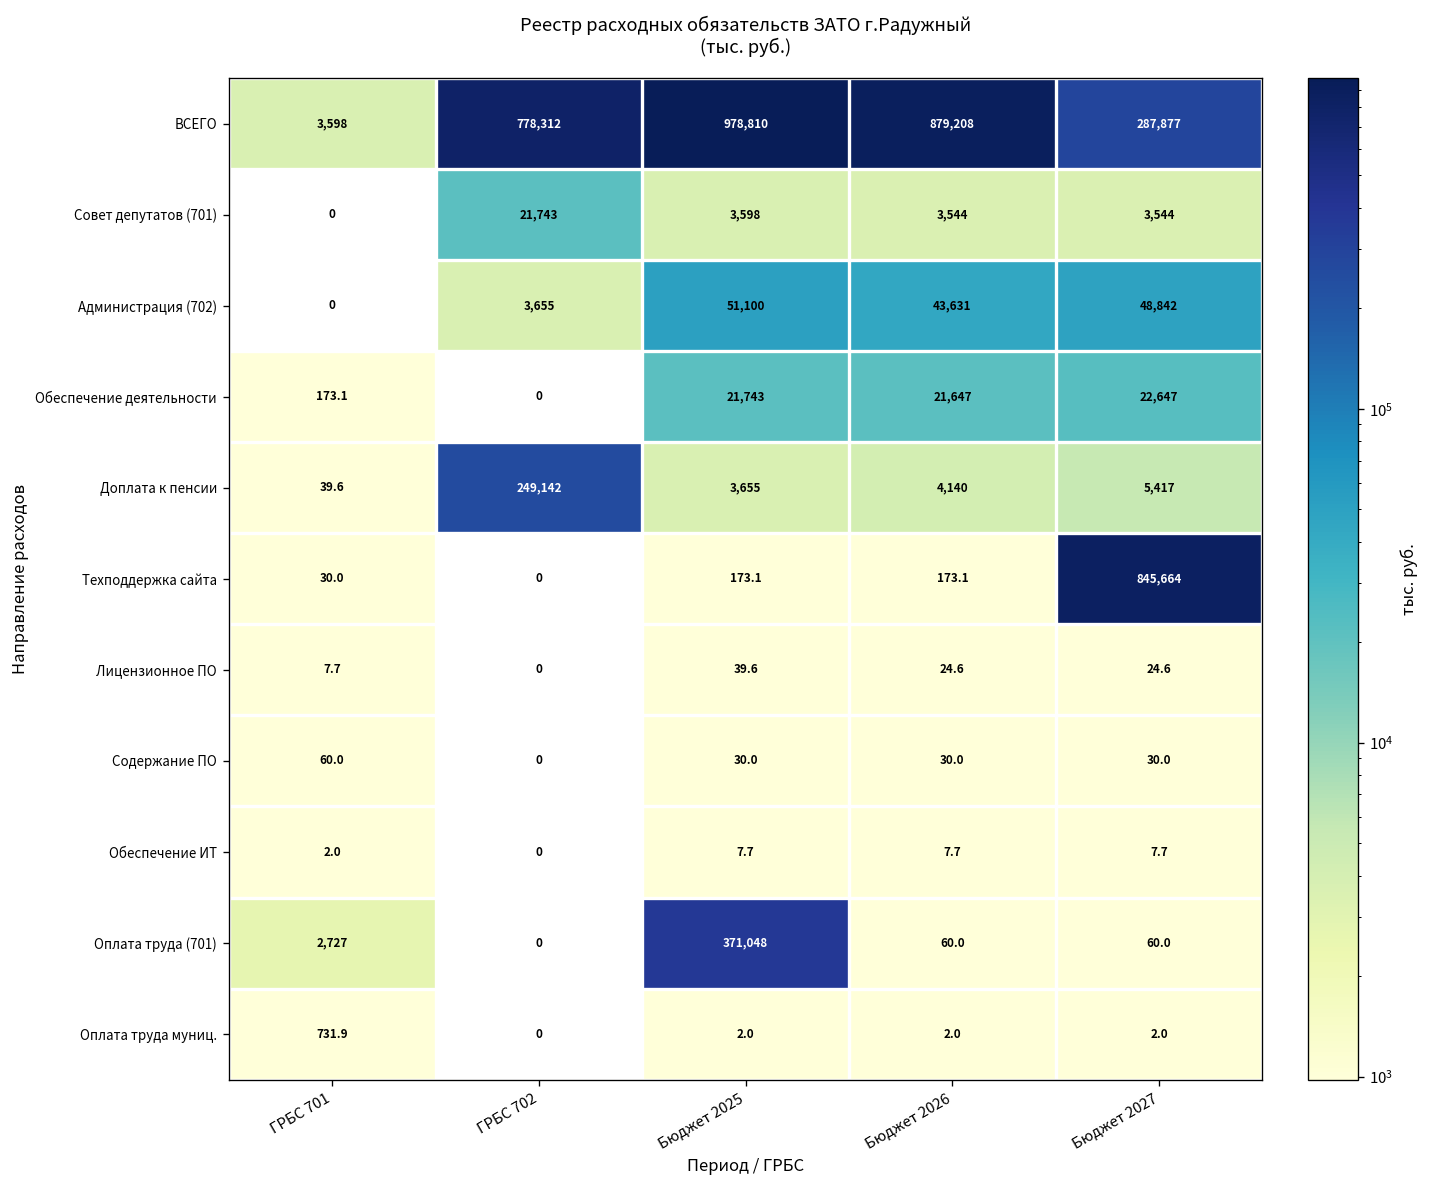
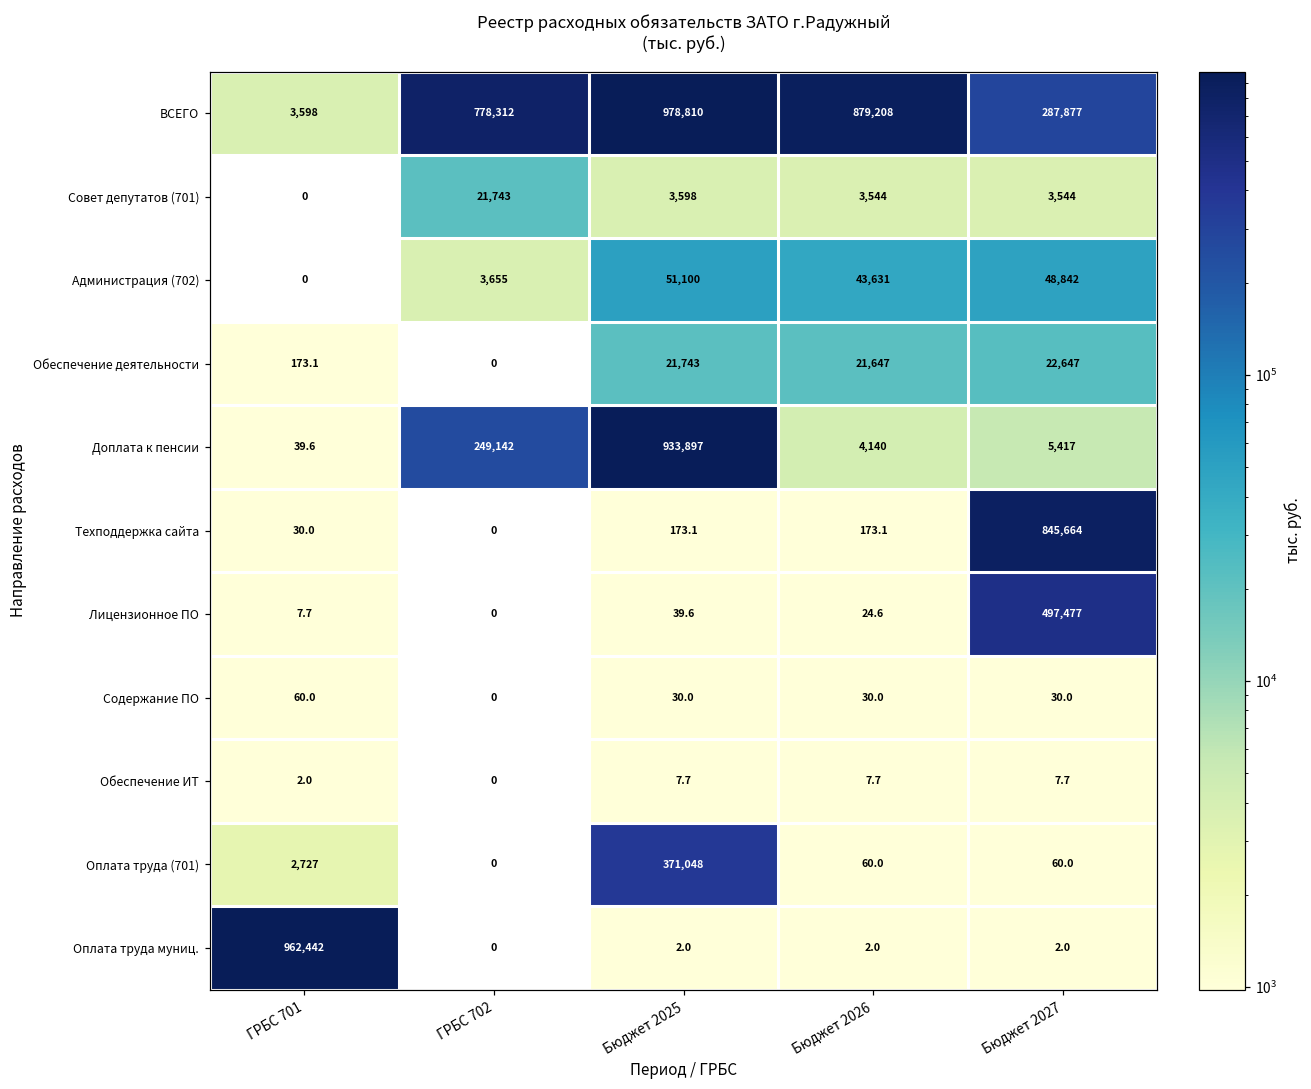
  {
    "ВСЕГО": {
      "ГРБС 701": "3,598",
      "ГРБС 702": "778,312",
      "Бюджет 2025": "978,810",
      "Бюджет 2026": "879,208",
      "Бюджет 2027": "287,877"
    },
    "Совет депутатов (701)": {
      "ГРБС 701": "0",
      "ГРБС 702": "21,743",
      "Бюджет 2025": "3,598",
      "Бюджет 2026": "3,544",
      "Бюджет 2027": "3,544"
    },
    "Администрация (702)": {
      "ГРБС 701": "0",
      "ГРБС 702": "3,655",
      "Бюджет 2025": "51,100",
      "Бюджет 2026": "43,631",
      "Бюджет 2027": "48,842"
    },
    "Обеспечение деятельности": {
      "ГРБС 701": "173.1",
      "ГРБС 702": "0",
      "Бюджет 2025": "21,743",
      "Бюджет 2026": "21,647",
      "Бюджет 2027": "22,647"
    },
    "Доплата к пенсии": {
      "ГРБС 701": "39.6",
      "ГРБС 702": "249,142",
-     "Бюджет 2025": "3,655",
+     "Бюджет 2025": "933,897",
      "Бюджет 2026": "4,140",
      "Бюджет 2027": "5,417"
    },
    "Техподдержка сайта": {
      "ГРБС 701": "30.0",
      "ГРБС 702": "0",
      "Бюджет 2025": "173.1",
      "Бюджет 2026": "173.1",
      "Бюджет 2027": "845,664"
    },
    "Лицензионное ПО": {
      "ГРБС 701": "7.7",
      "ГРБС 702": "0",
      "Бюджет 2025": "39.6",
      "Бюджет 2026": "24.6",
-     "Бюджет 2027": "24.6"
+     "Бюджет 2027": "497,477"
    },
    "Содержание ПО": {
      "ГРБС 701": "60.0",
      "ГРБС 702": "0",
      "Бюджет 2025": "30.0",
      "Бюджет 2026": "30.0",
      "Бюджет 2027": "30.0"
    },
    "Обеспечение ИТ": {
      "ГРБС 701": "2.0",
      "ГРБС 702": "0",
      "Бюджет 2025": "7.7",
      "Бюджет 2026": "7.7",
      "Бюджет 2027": "7.7"
    },
    "Оплата труда (701)": {
      "ГРБС 701": "2,727",
      "ГРБС 702": "0",
      "Бюджет 2025": "371,048",
      "Бюджет 2026": "60.0",
      "Бюджет 2027": "60.0"
    },
    "Оплата труда муниц.": {
-     "ГРБС 701": "731.9",
+     "ГРБС 701": "962,442",
      "ГРБС 702": "0",
      "Бюджет 2025": "2.0",
      "Бюджет 2026": "2.0",
      "Бюджет 2027": "2.0"
    }
  }
